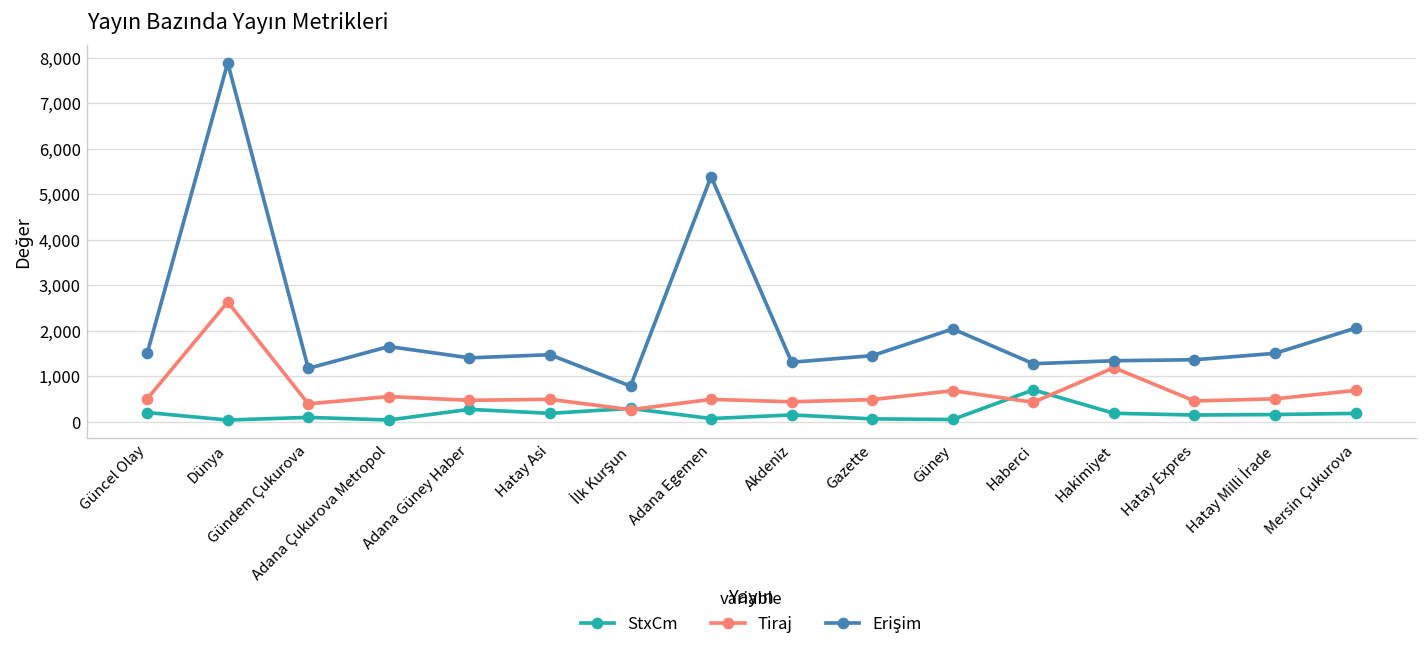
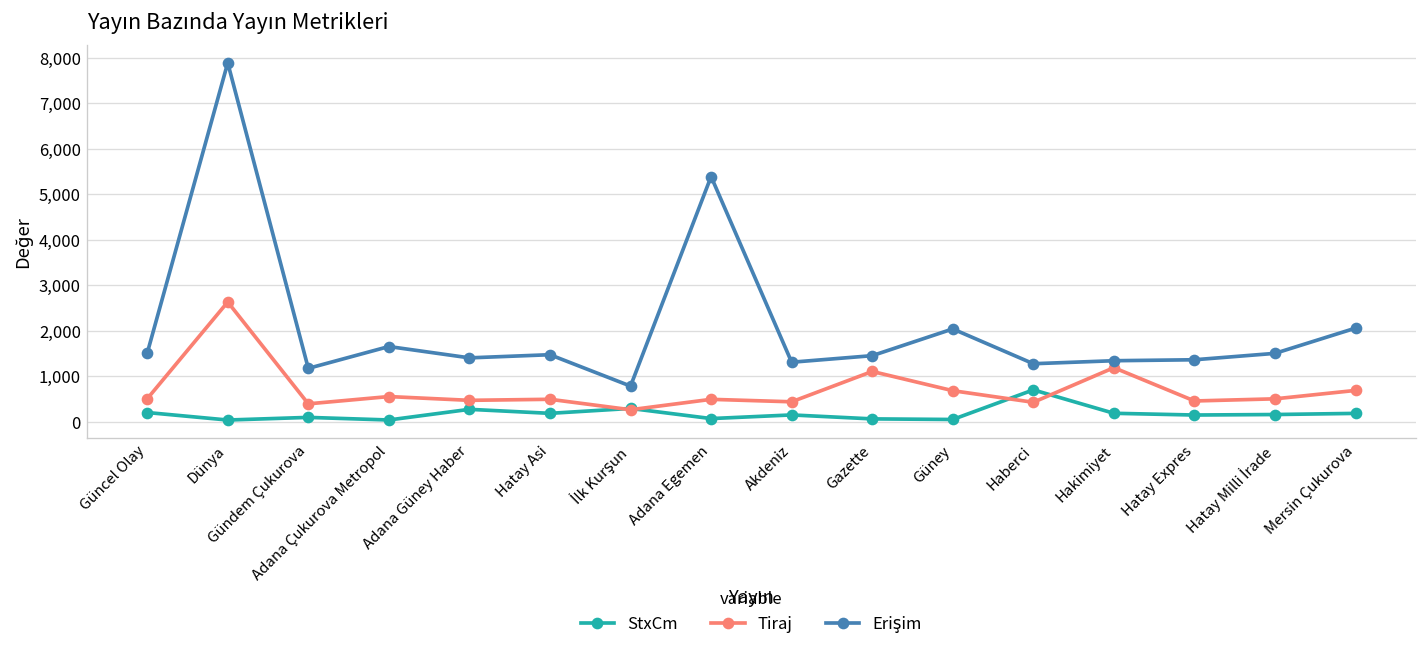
  {
    "StxCm": {
      "Güncel Olay": "200",
      "Dünya": "0",
      "Gündem Çukurova": "100",
      "Adana Çukurova Metropol": "0",
      "Adana Güney Haber": "300",
      "Hatay Asi": "200",
      "Adana Egemen": "100",
      "Akdeniz": "100",
      "Gazette": "100",
      "Güney": "0",
      "Haberci": "700",
      "Hakimiyet": "200",
      "Hatay Expres": "100",
      "Hatay Milli İrade": "200",
      "Mersin Çukurova": "200"
    },
    "Tiraj": {
      "Güncel Olay": "500",
      "Dünya": "2,600",
      "Gündem Çukurova": "400",
      "Adana Çukurova Metropol": "600",
      "Adana Güney Haber": "500",
      "Hatay Asi": "500",
      "Adana Egemen": "500",
      "Akdeniz": "400",
-     "Gazette": "500",
+     "Gazette": "1,100",
      "Güney": "700",
      "Haberci": "400",
      "Hakimiyet": "1,200",
      "Hatay Expres": "500",
      "Hatay Milli İrade": "500",
      "Mersin Çukurova": "700"
    },
    "Erişim": {
      "Güncel Olay": "1,500",
      "Dünya": "7,900",
      "Gündem Çukurova": "1,200",
      "Adana Çukurova Metropol": "1,700",
      "Adana Güney Haber": "1,400",
      "Hatay Asi": "1,500",
      "İlk Kurşun": "800",
      "Adana Egemen": "5,400",
      "Akdeniz": "1,300",
      "Gazette": "1,400",
      "Güney": "2,000",
      "Haberci": "1,300",
      "Hakimiyet": "1,300",
      "Hatay Expres": "1,400",
      "Hatay Milli İrade": "1,500",
      "Mersin Çukurova": "2,100"
    }
  }
